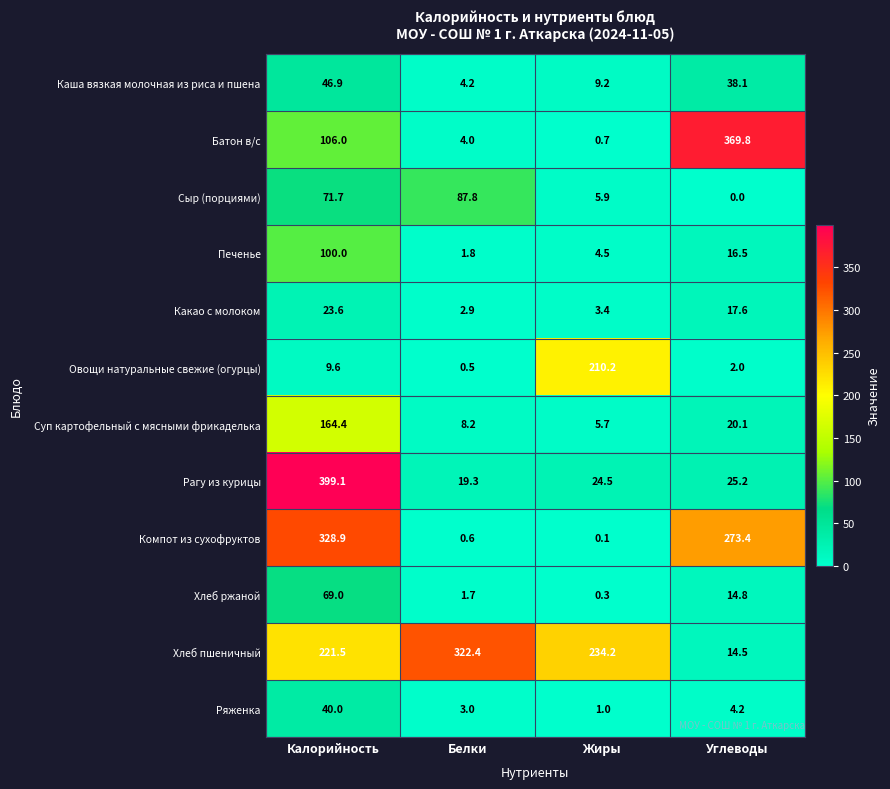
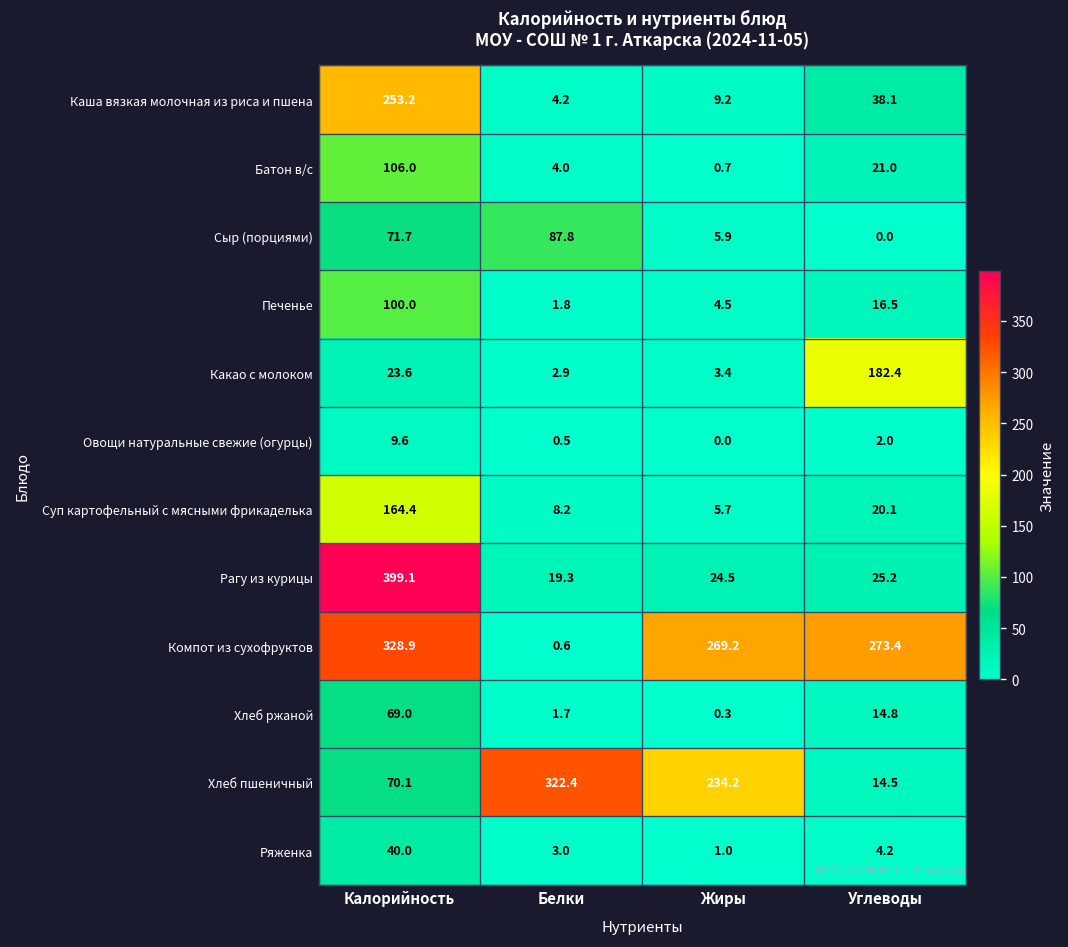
  {
    "Каша вязкая молочная из риса и пшена": {
-     "Калорийность": 46.9,
+     "Калорийность": 253.2,
      "Белки": 4.2,
      "Жиры": 9.2,
      "Углеводы": 38.1
    },
    "Батон в/с": {
      "Калорийность": 106.0,
      "Белки": 4.0,
      "Жиры": 0.7,
-     "Углеводы": 369.8
+     "Углеводы": 21.0
    },
    "Сыр (порциями)": {
      "Калорийность": 71.7,
      "Белки": 87.8,
      "Жиры": 5.9,
      "Углеводы": 0.0
    },
    "Печенье": {
      "Калорийность": 100.0,
      "Белки": 1.8,
      "Жиры": 4.5,
      "Углеводы": 16.5
    },
    "Какао с молоком": {
      "Калорийность": 23.6,
      "Белки": 2.9,
      "Жиры": 3.4,
-     "Углеводы": 17.6
+     "Углеводы": 182.4
    },
    "Овощи натуральные свежие (огурцы)": {
      "Калорийность": 9.6,
      "Белки": 0.5,
-     "Жиры": 210.2,
+     "Жиры": 0.0,
      "Углеводы": 2.0
    },
    "Суп картофельный с мясными фрикаделька": {
      "Калорийность": 164.4,
      "Белки": 8.2,
      "Жиры": 5.7,
      "Углеводы": 20.1
    },
    "Рагу из курицы": {
      "Калорийность": 399.1,
      "Белки": 19.3,
      "Жиры": 24.5,
      "Углеводы": 25.2
    },
    "Компот из сухофруктов": {
      "Калорийность": 328.9,
      "Белки": 0.6,
-     "Жиры": 0.1,
+     "Жиры": 269.2,
      "Углеводы": 273.4
    },
    "Хлеб ржаной": {
      "Калорийность": 69.0,
      "Белки": 1.7,
      "Жиры": 0.3,
      "Углеводы": 14.8
    },
    "Хлеб пшеничный": {
-     "Калорийность": 221.5,
+     "Калорийность": 70.1,
      "Белки": 322.4,
      "Жиры": 234.2,
      "Углеводы": 14.5
    },
    "Ряженка": {
      "Калорийность": 40.0,
      "Белки": 3.0,
      "Жиры": 1.0
    }
  }
